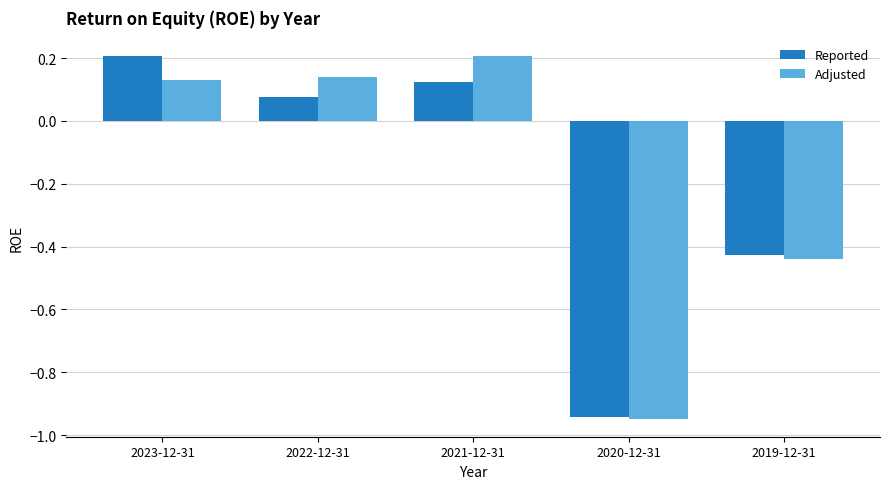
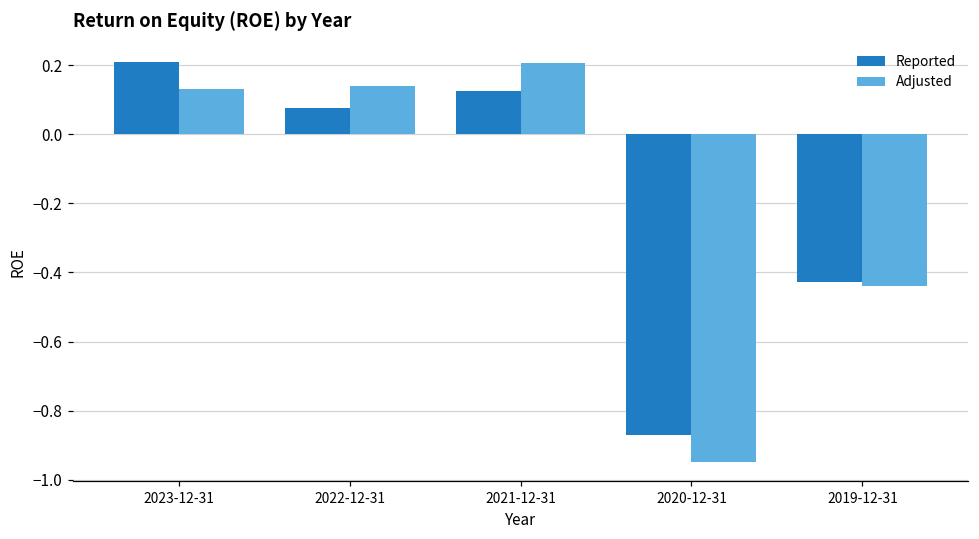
  {
    "Reported": {
      "2023-12-31": 0.21,
      "2022-12-31": 0.08,
      "2021-12-31": 0.13,
-     "2020-12-31": -0.94,
+     "2020-12-31": -0.87,
      "2019-12-31": -0.43
    },
    "Adjusted": {
      "2023-12-31": 0.13,
      "2022-12-31": 0.14,
      "2021-12-31": 0.21,
      "2020-12-31": -0.95,
      "2019-12-31": -0.44
    }
  }
